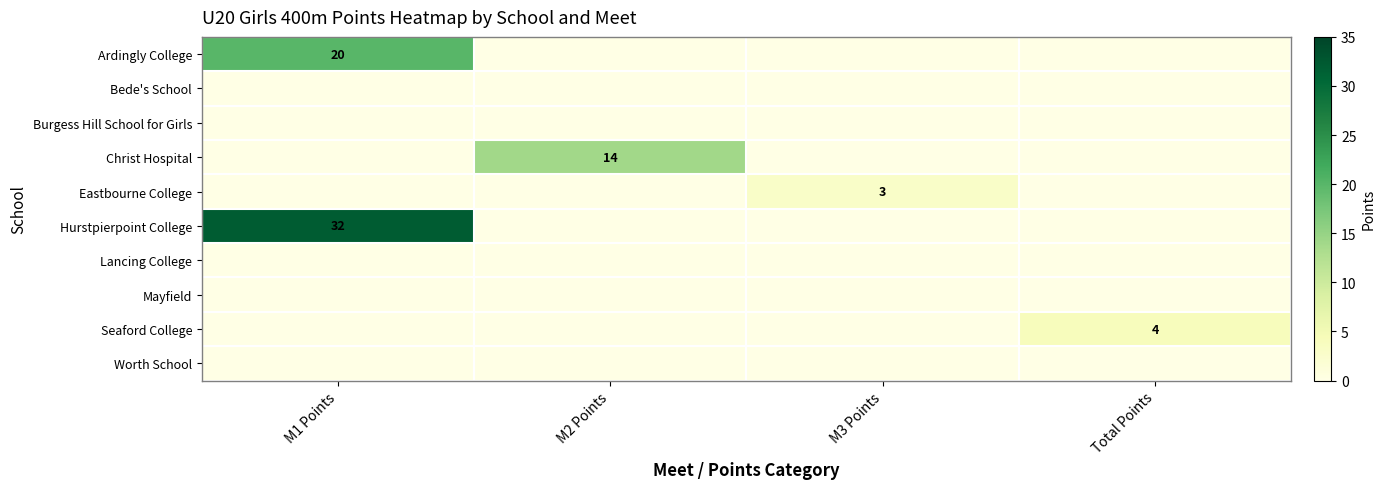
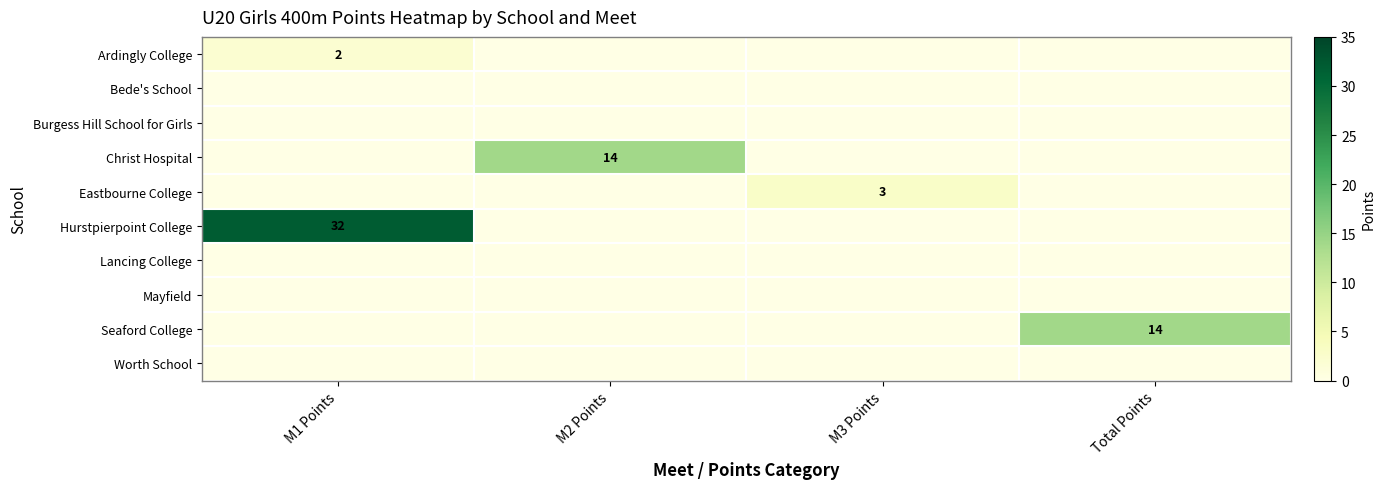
  {
    "Ardingly College": {
-     "M1 Points": 20
+     "M1 Points": 2
    },
    "Christ Hospital": {
      "M2 Points": 14
    },
    "Eastbourne College": {
      "M3 Points": 3
    },
    "Hurstpierpoint College": {
      "M1 Points": 32
    },
    "Seaford College": {
-     "Total Points": 4
+     "Total Points": 14
    }
  }
